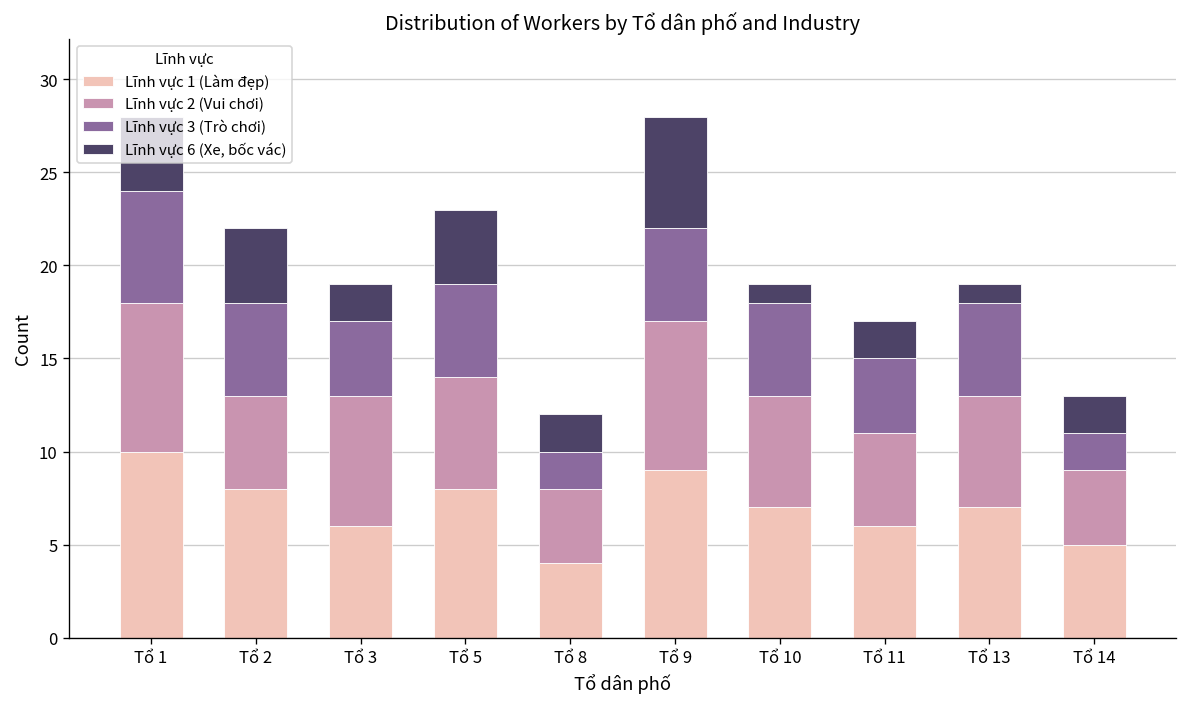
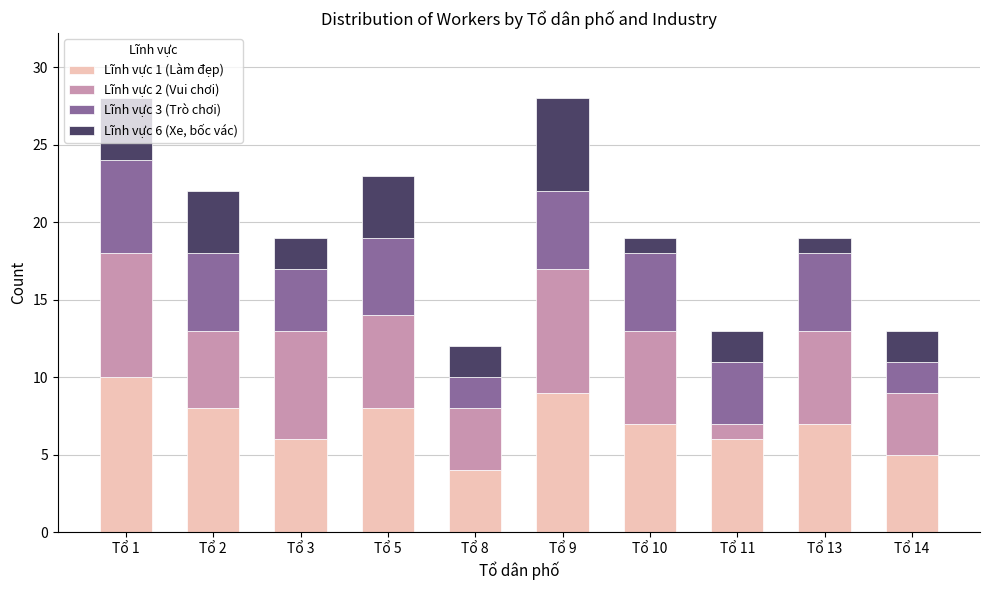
  {
    "Lĩnh vực 1 (Làm đẹp)": {
      "Tổ 1": 10,
      "Tổ 2": 8,
      "Tổ 3": 6,
      "Tổ 5": 8,
      "Tổ 8": 4,
      "Tổ 9": 9,
      "Tổ 10": 7,
      "Tổ 11": 6,
      "Tổ 13": 7,
      "Tổ 14": 5
    },
    "Lĩnh vực 2 (Vui chơi)": {
      "Tổ 1": 8,
      "Tổ 2": 5,
      "Tổ 3": 7,
      "Tổ 5": 6,
      "Tổ 8": 4,
      "Tổ 9": 8,
      "Tổ 10": 6,
-     "Tổ 11": 5,
+     "Tổ 11": 1,
      "Tổ 13": 6,
      "Tổ 14": 4
    },
    "Lĩnh vực 3 (Trò chơi)": {
      "Tổ 1": 6,
      "Tổ 2": 5,
      "Tổ 3": 4,
      "Tổ 5": 5,
      "Tổ 8": 2,
      "Tổ 9": 5,
      "Tổ 10": 5,
      "Tổ 11": 4,
      "Tổ 13": 5,
      "Tổ 14": 2
    },
    "Lĩnh vực 6 (Xe, bốc vác)": {
      "Tổ 2": 4,
      "Tổ 3": 2,
      "Tổ 5": 4,
      "Tổ 8": 2,
      "Tổ 9": 6,
      "Tổ 10": 1,
      "Tổ 11": 2,
      "Tổ 13": 1,
      "Tổ 14": 2
    }
  }
